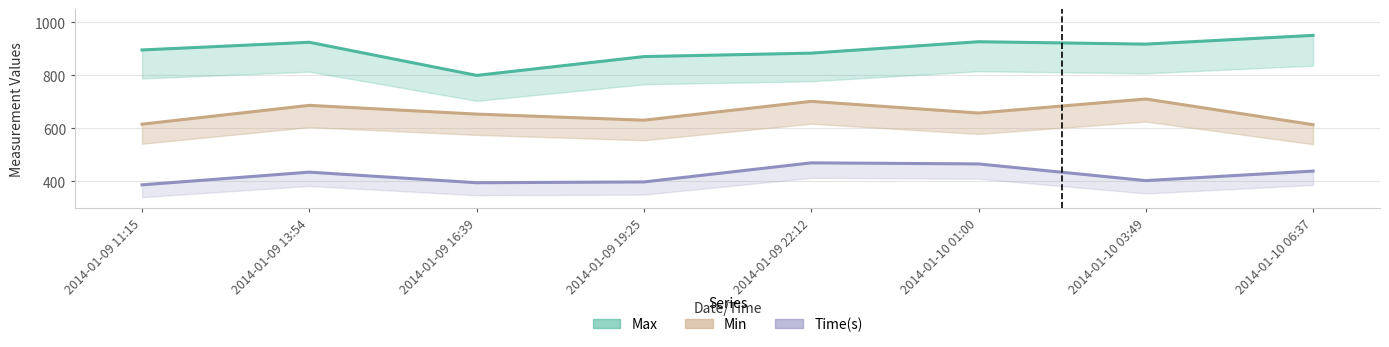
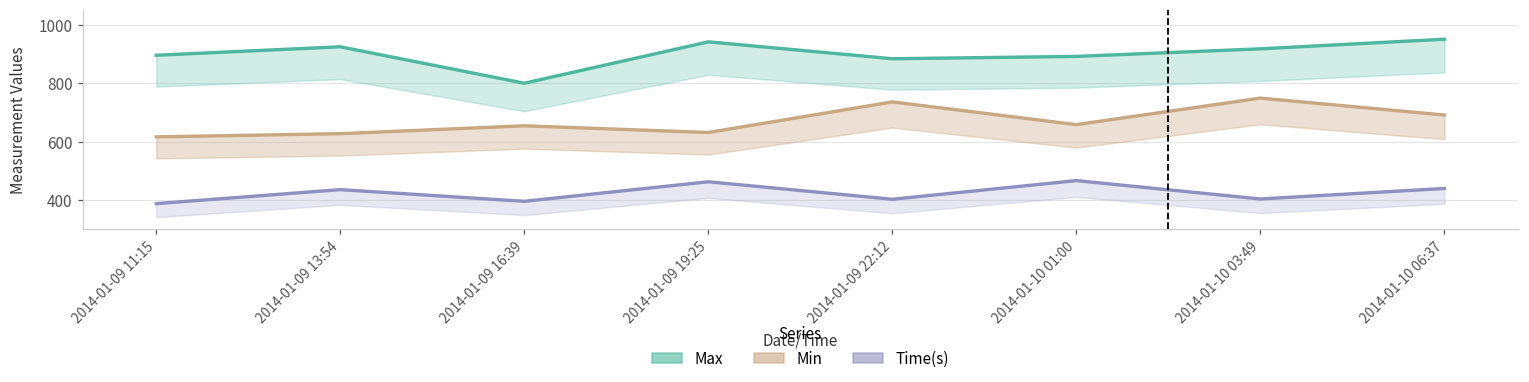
  {
    "Max": {
      "2014-01-09 11:15": 900,
      "2014-01-09 13:54": 930,
      "2014-01-09 16:39": 800,
-     "2014-01-09 19:25": 870,
+     "2014-01-09 19:25": 940,
      "2014-01-09 22:12": 880,
-     "2014-01-10 01:00": 930,
+     "2014-01-10 01:00": 890,
      "2014-01-10 03:49": 920,
      "2014-01-10 06:37": 950
    },
    "Min": {
      "2014-01-09 11:15": 620,
-     "2014-01-09 13:54": 690,
+     "2014-01-09 13:54": 630,
      "2014-01-09 16:39": 650,
      "2014-01-09 19:25": 630,
-     "2014-01-09 22:12": 700,
+     "2014-01-09 22:12": 740,
      "2014-01-10 01:00": 660,
-     "2014-01-10 03:49": 710,
-     "2014-01-10 06:37": 610
+     "2014-01-10 03:49": 750,
+     "2014-01-10 06:37": 690
    },
    "Time(s)": {
      "2014-01-09 11:15": 390,
      "2014-01-09 13:54": 440,
      "2014-01-09 16:39": 400,
-     "2014-01-09 19:25": 400,
-     "2014-01-09 22:12": 470,
+     "2014-01-09 19:25": 460,
+     "2014-01-09 22:12": 400,
      "2014-01-10 01:00": 470,
      "2014-01-10 03:49": 400,
      "2014-01-10 06:37": 440
    }
  }
